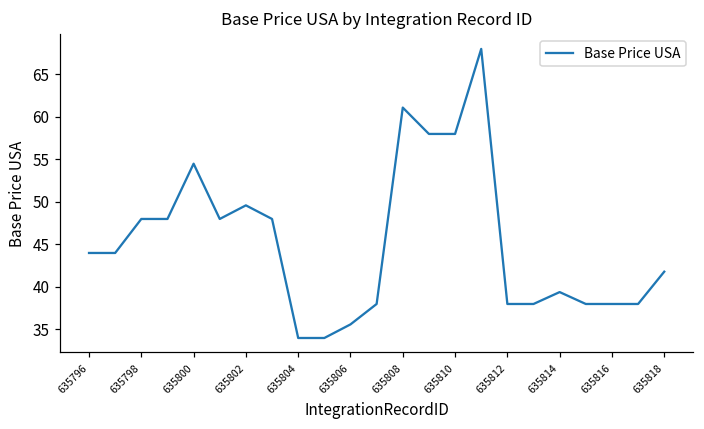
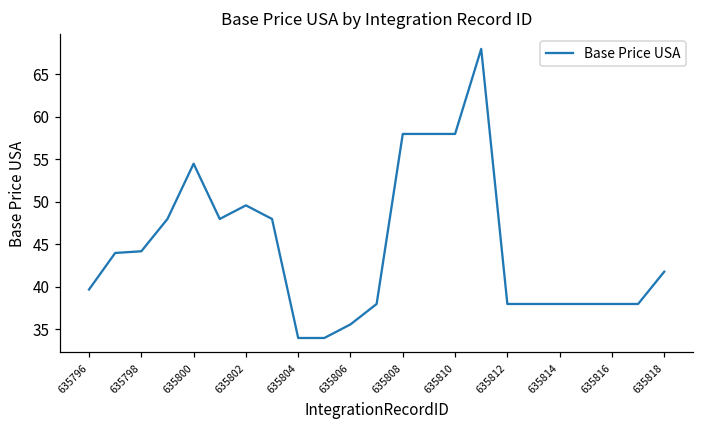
  {
-   "635796": 44,
-   "635798": 48,
+   "635796": 40,
+   "635798": 44,
    "635800": 55,
    "635802": 50,
    "635804": 34,
    "635806": 36,
-   "635808": 61,
+   "635808": 58,
    "635810": 58,
    "635812": 38,
-   "635814": 39,
+   "635814": 38,
    "635816": 38,
    "635818": 42
  }
